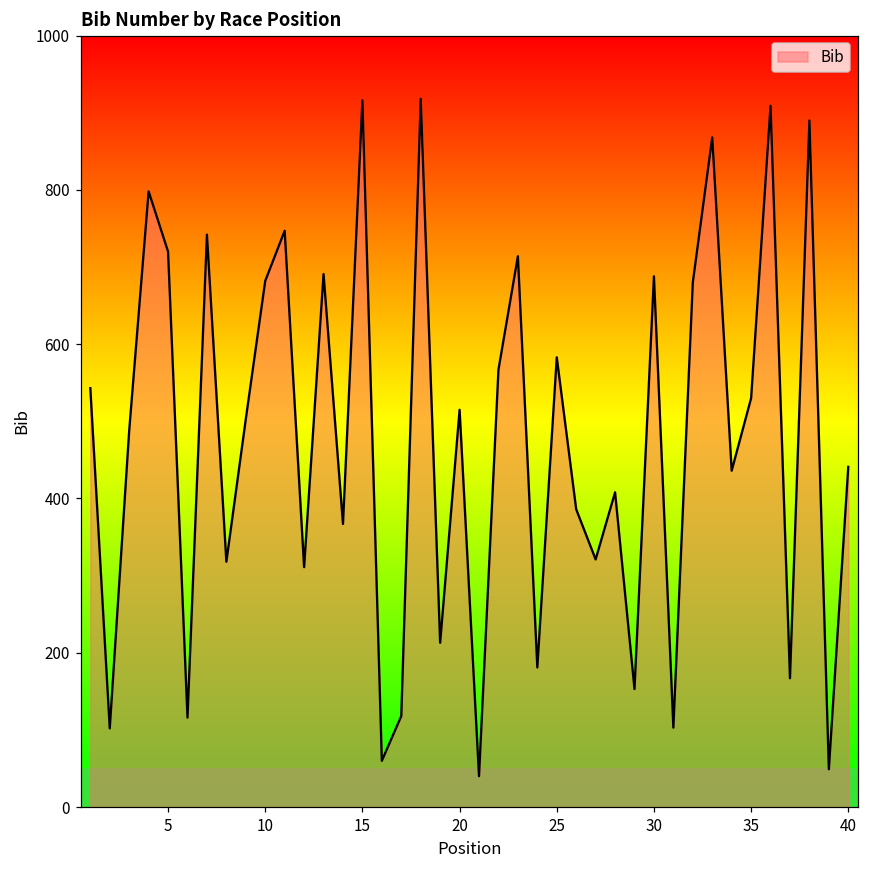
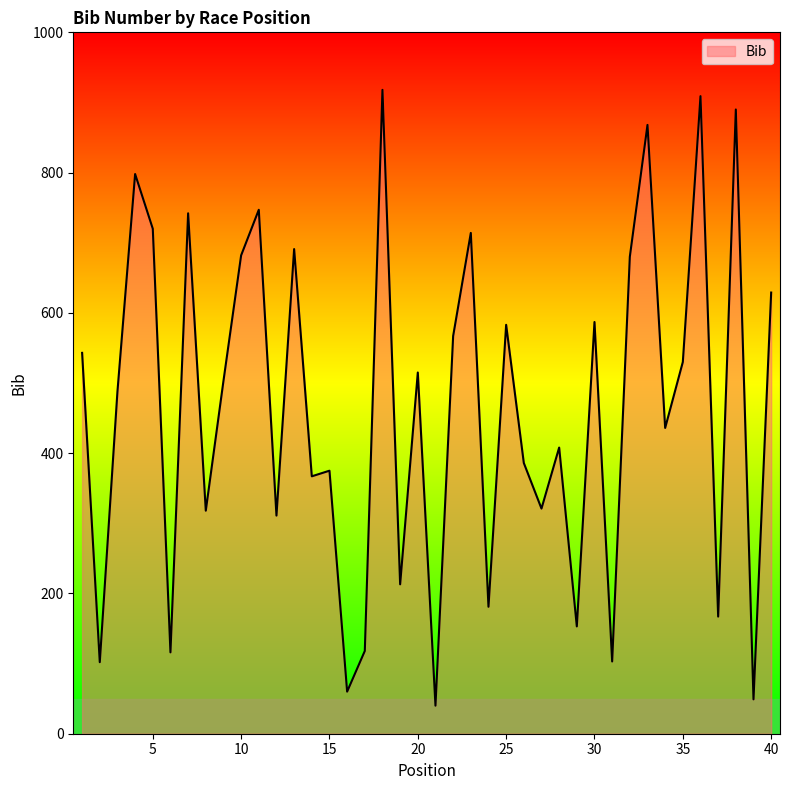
  {
    "5": 720,
    "10": 680,
-   "15": 920,
+   "15": 380,
    "20": 520,
    "25": 580,
-   "30": 690,
+   "30": 590,
    "35": 530,
-   "40": 440
+   "40": 630
  }
